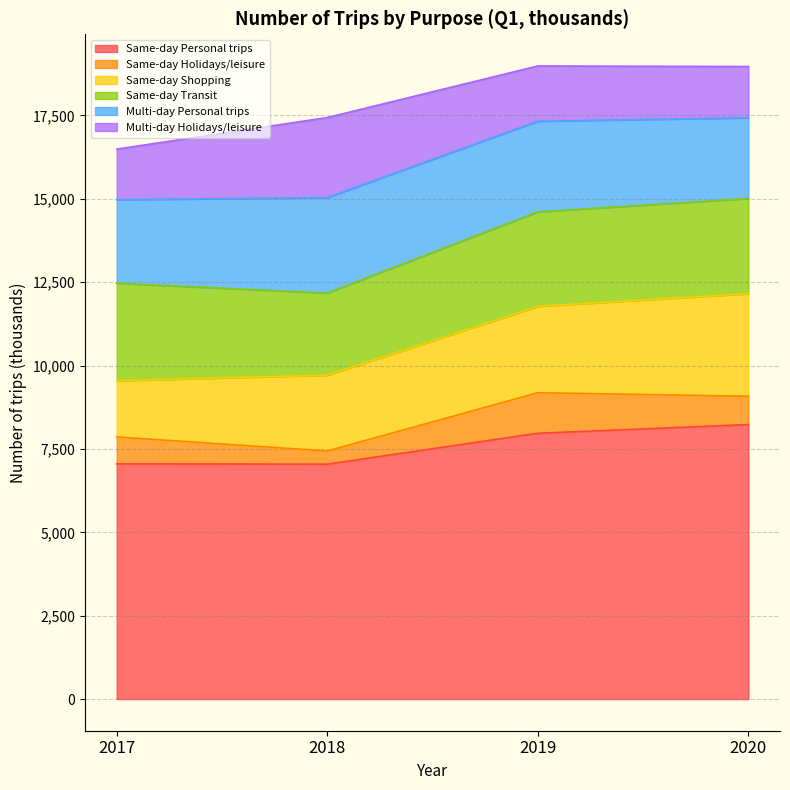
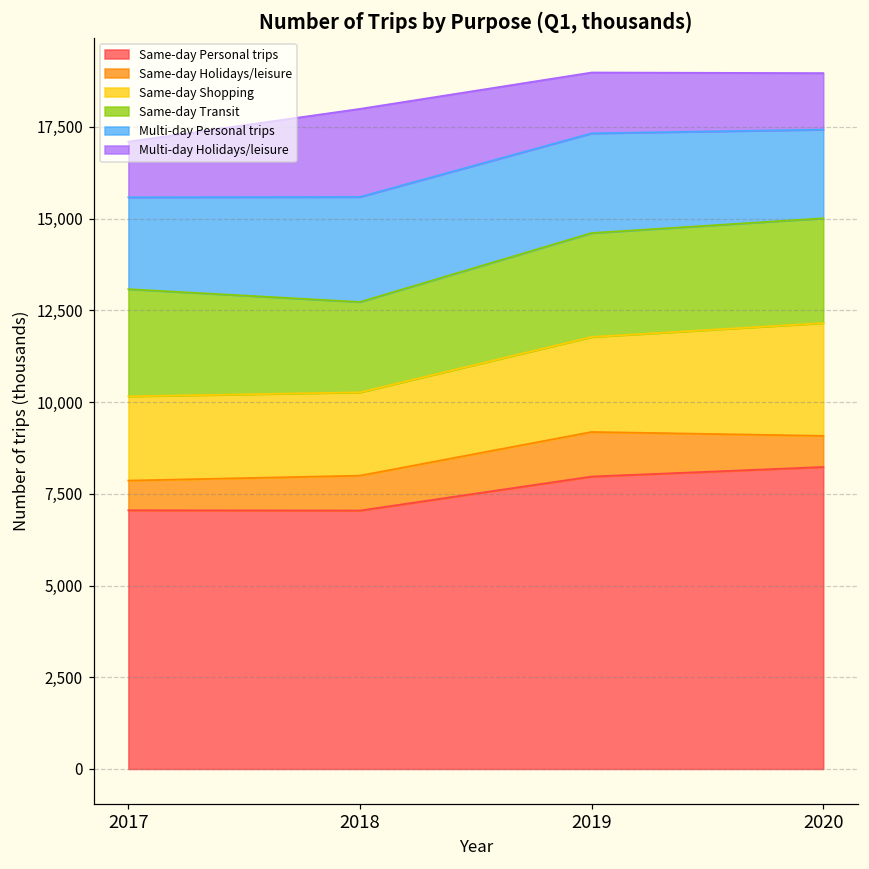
  {
    "Same-day Personal trips": {
      "2017": "7,100",
      "2018": "7,000",
      "2019": "8,000",
      "2020": "8,200"
    },
    "Same-day Holidays/leisure": {
      "2017": "800",
-     "2018": "400",
+     "2018": "1,000",
      "2019": "1,200",
      "2020": "800"
    },
    "Same-day Shopping": {
-     "2017": "1,700",
+     "2017": "2,300",
      "2018": "2,300",
      "2019": "2,600",
      "2020": "3,100"
    },
    "Same-day Transit": {
      "2017": "2,900",
      "2018": "2,500",
      "2019": "2,800",
      "2020": "2,900"
    },
    "Multi-day Personal trips": {
      "2017": "2,500",
      "2018": "2,900",
      "2019": "2,700",
      "2020": "2,400"
    },
    "Multi-day Holidays/leisure": {
      "2018": "2,400",
      "2019": "1,700",
      "2020": "1,500"
    }
  }
